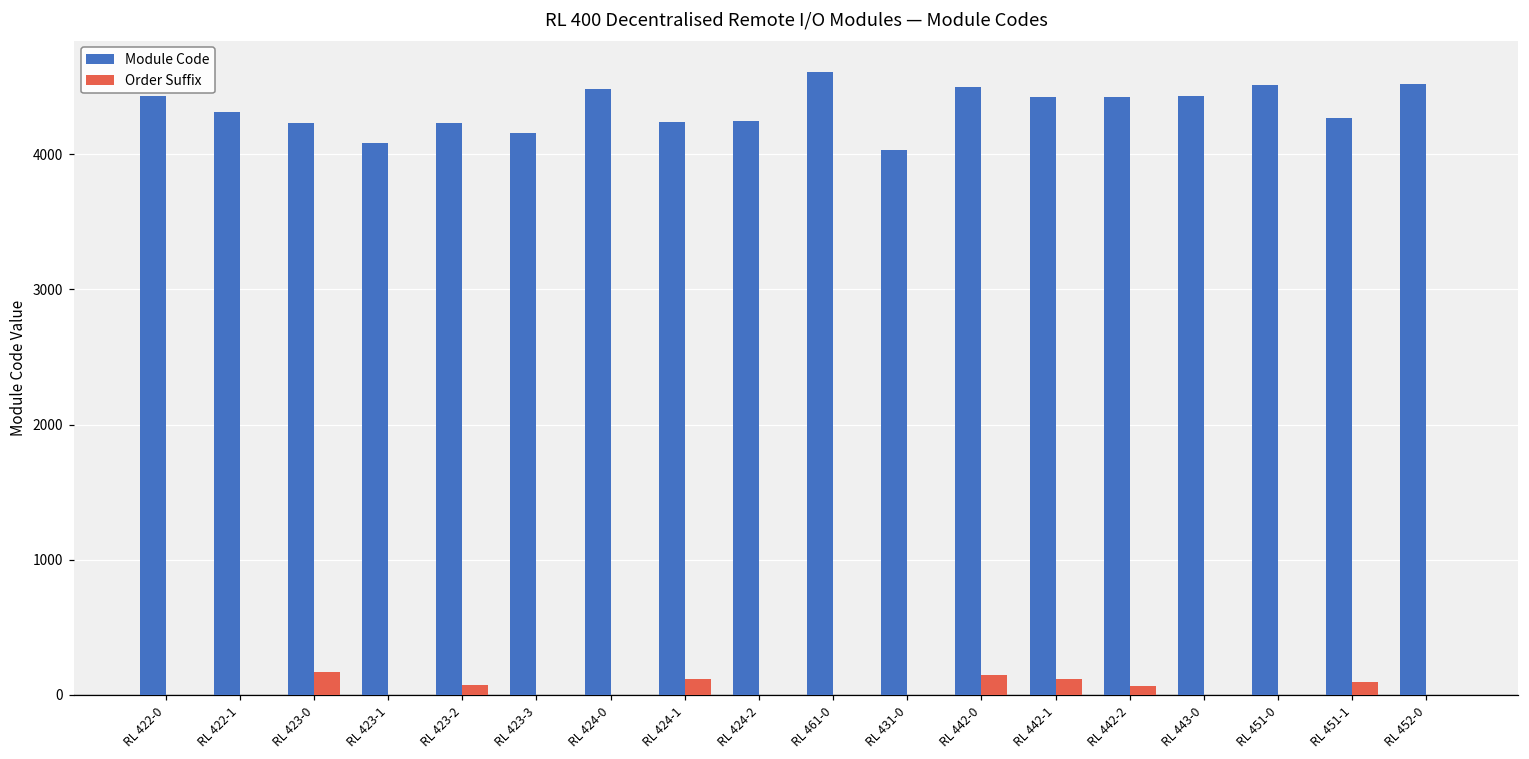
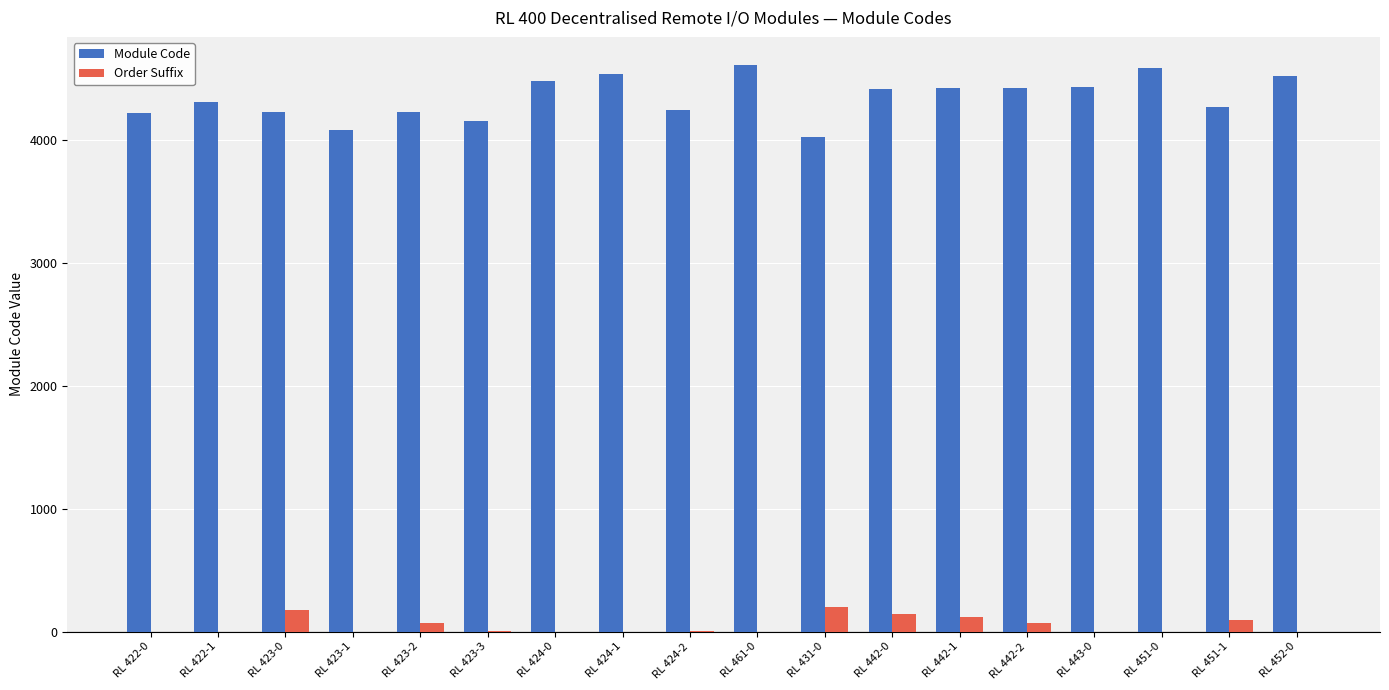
  {
    "Module Code": {
-     "RL 422-0": 4430,
+     "RL 422-0": 4220,
      "RL 422-1": 4310,
      "RL 423-0": 4230,
      "RL 423-1": 4080,
      "RL 423-2": 4230,
      "RL 423-3": 4160,
      "RL 424-0": 4480,
-     "RL 424-1": 4240,
+     "RL 424-1": 4540,
      "RL 424-2": 4240,
      "RL 461-0": 4610,
      "RL 431-0": 4030,
-     "RL 442-0": 4500,
+     "RL 442-0": 4420,
      "RL 442-1": 4420,
      "RL 442-2": 4420,
      "RL 443-0": 4430,
-     "RL 451-0": 4510,
+     "RL 451-0": 4590,
      "RL 451-1": 4270,
      "RL 452-0": 4520
    },
    "Order Suffix": {
      "RL 422-0": 0,
      "RL 423-0": 170,
      "RL 423-2": 70,
      "RL 424-0": 0,
-     "RL 424-1": 120,
+     "RL 424-1": 0,
      "RL 461-0": 0,
-     "RL 431-0": 0,
+     "RL 431-0": 210,
      "RL 442-0": 140,
      "RL 442-1": 120,
      "RL 442-2": 70,
      "RL 443-0": 0,
      "RL 451-0": 0,
      "RL 451-1": 90,
      "RL 452-0": 0
    }
  }
